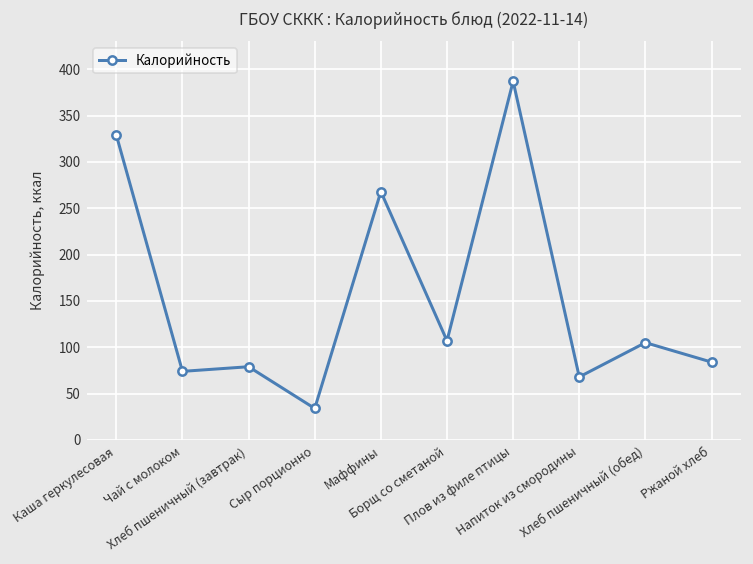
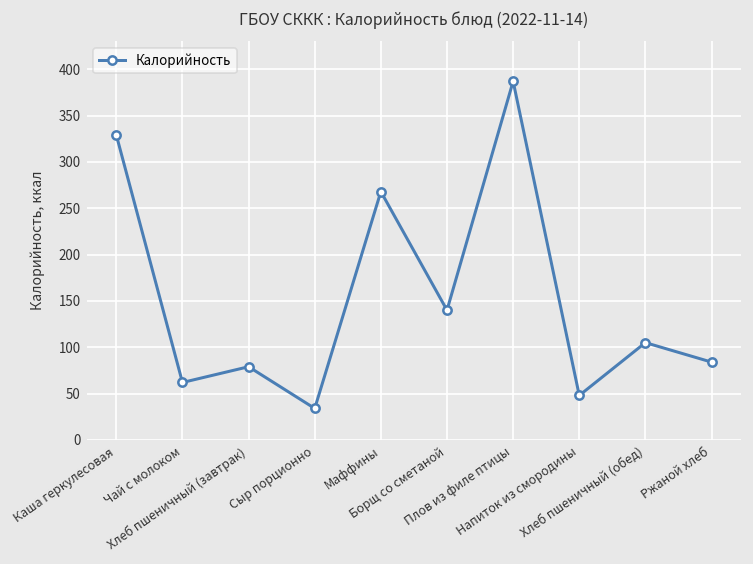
  {
    "Каша геркулесовая": 330,
-   "Чай с молоком": 70,
+   "Чай с молоком": 60,
    "Хлеб пшеничный (завтрак)": 80,
    "Сыр порционно": 30,
    "Маффины": 270,
-   "Борщ со сметаной": 110,
+   "Борщ со сметаной": 140,
    "Плов из филе птицы": 390,
-   "Напиток из смородины": 70,
+   "Напиток из смородины": 50,
    "Хлеб пшеничный (обед)": 110,
    "Ржаной хлеб": 80
  }
